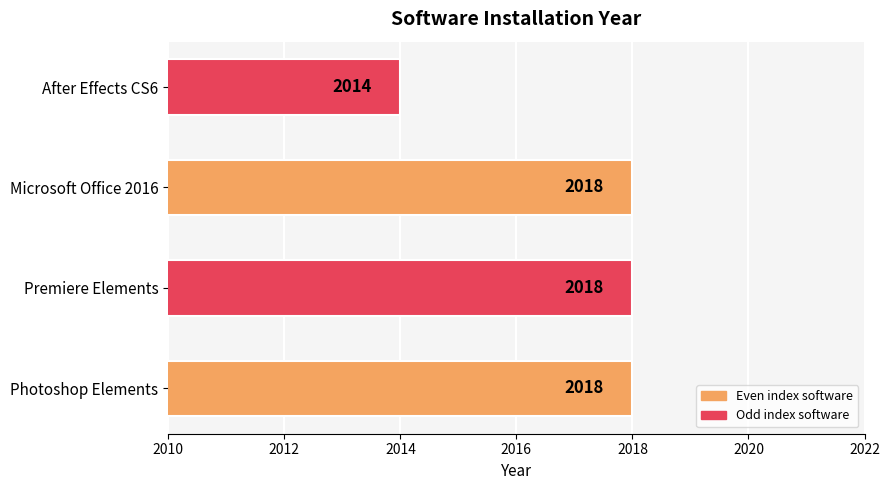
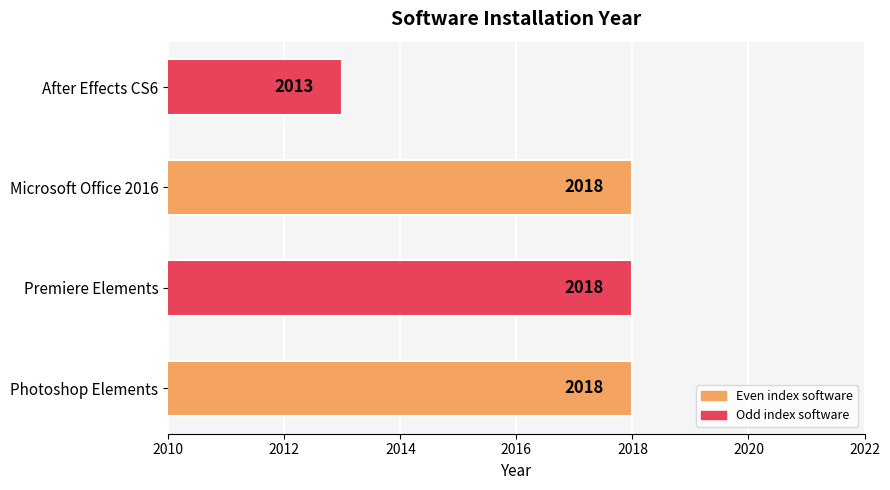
  {
-   "After Effects CS6": 2014,
+   "After Effects CS6": 2013,
    "Microsoft Office 2016": 2018,
    "Premiere Elements": 2018,
    "Photoshop Elements": 2018
  }
